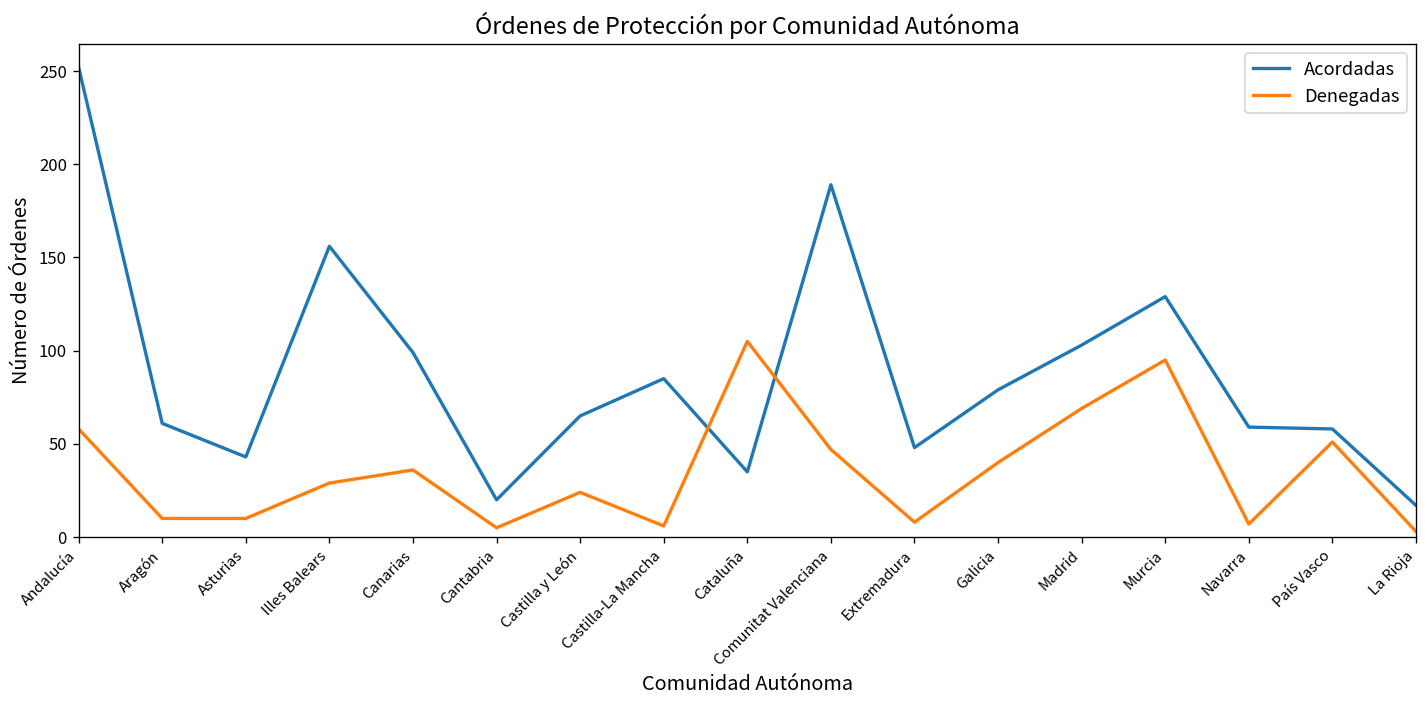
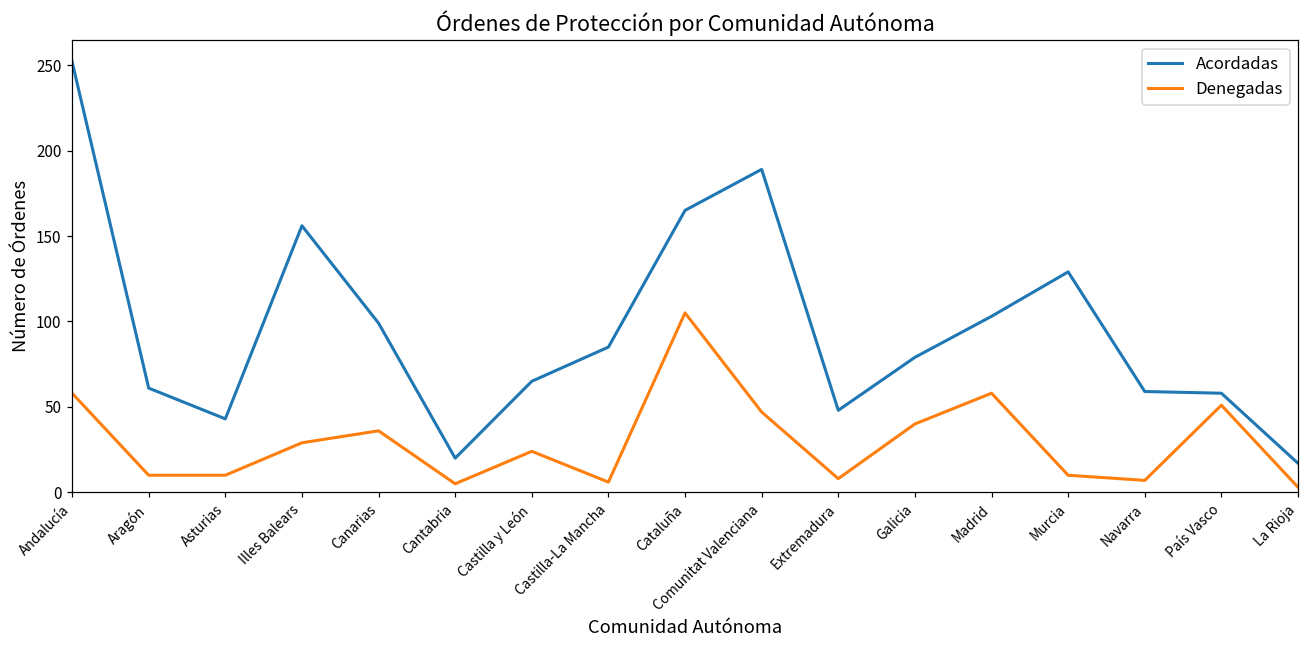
  {
    "Acordadas": {
      "Andalucía": 252,
      "Aragón": 61,
      "Asturias": 43,
      "Illes Balears": 156,
      "Canarias": 99,
      "Cantabria": 20,
      "Castilla y León": 65,
      "Castilla-La Mancha": 85,
-     "Cataluña": 35,
+     "Cataluña": 165,
      "Comunitat Valenciana": 189,
      "Extremadura": 48,
      "Galicia": 79,
      "Madrid": 103,
      "Murcia": 129,
      "Navarra": 59,
      "País Vasco": 58,
      "La Rioja": 17
    },
    "Denegadas": {
      "Andalucía": 58,
      "Aragón": 10,
      "Asturias": 10,
      "Illes Balears": 29,
      "Canarias": 36,
      "Cantabria": 5,
      "Castilla y León": 24,
      "Castilla-La Mancha": 6,
      "Cataluña": 105,
      "Comunitat Valenciana": 47,
      "Extremadura": 8,
      "Galicia": 40,
-     "Madrid": 69,
-     "Murcia": 95,
+     "Madrid": 58,
+     "Murcia": 10,
      "Navarra": 7,
      "País Vasco": 51,
      "La Rioja": 3
    }
  }
